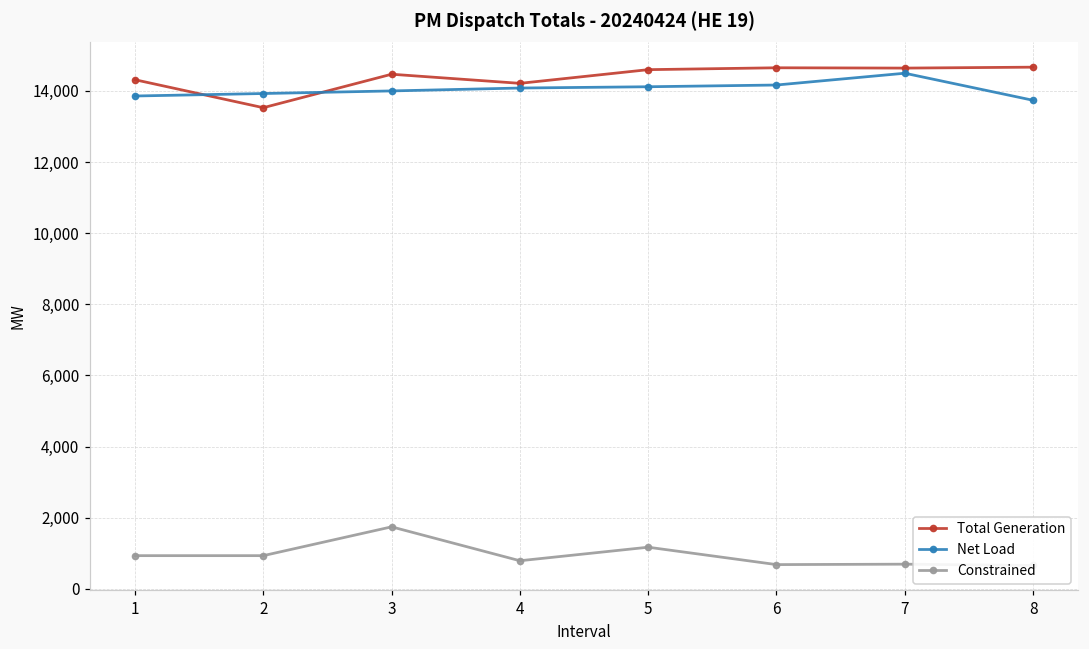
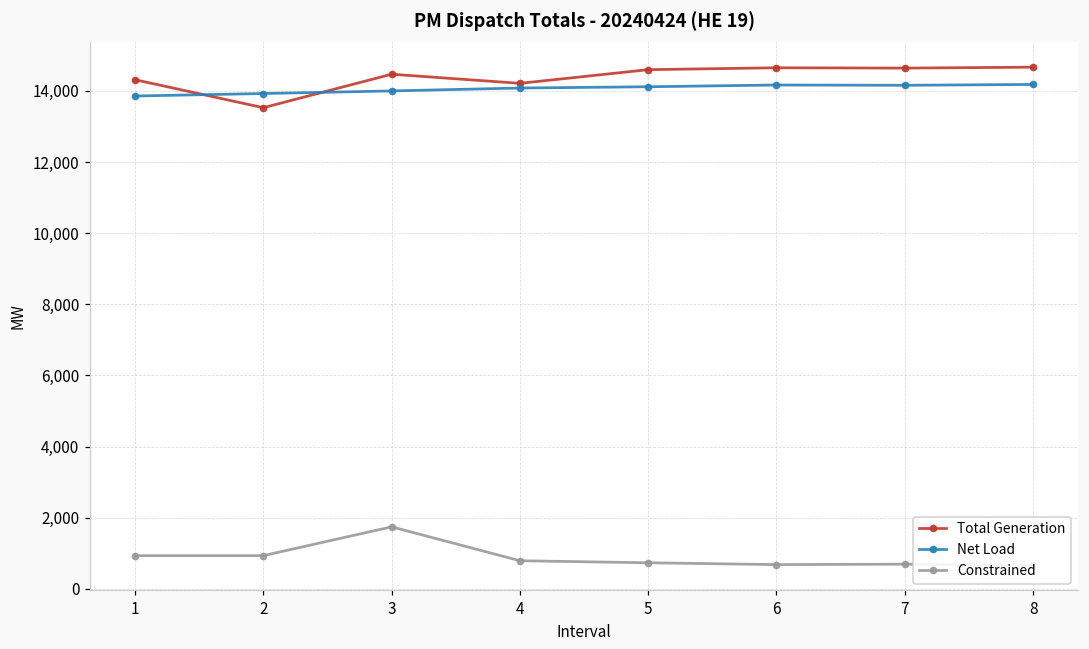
  {
    "Total Generation": {
      "1": "14,300",
      "2": "13,500",
      "3": "14,500",
      "4": "14,200",
      "5": "14,600",
      "6": "14,700",
      "7": "14,600",
      "8": "14,700"
    },
    "Net Load": {
      "1": "13,900",
      "2": "13,900",
      "3": "14,000",
      "4": "14,100",
      "5": "14,100",
      "6": "14,200",
-     "7": "14,500",
-     "8": "13,700"
+     "7": "14,200",
+     "8": "14,200"
    },
    "Constrained": {
      "1": "900",
      "2": "900",
      "3": "1,700",
      "4": "800",
-     "5": "1,200",
+     "5": "700",
      "6": "700",
      "7": "700"
    }
  }
